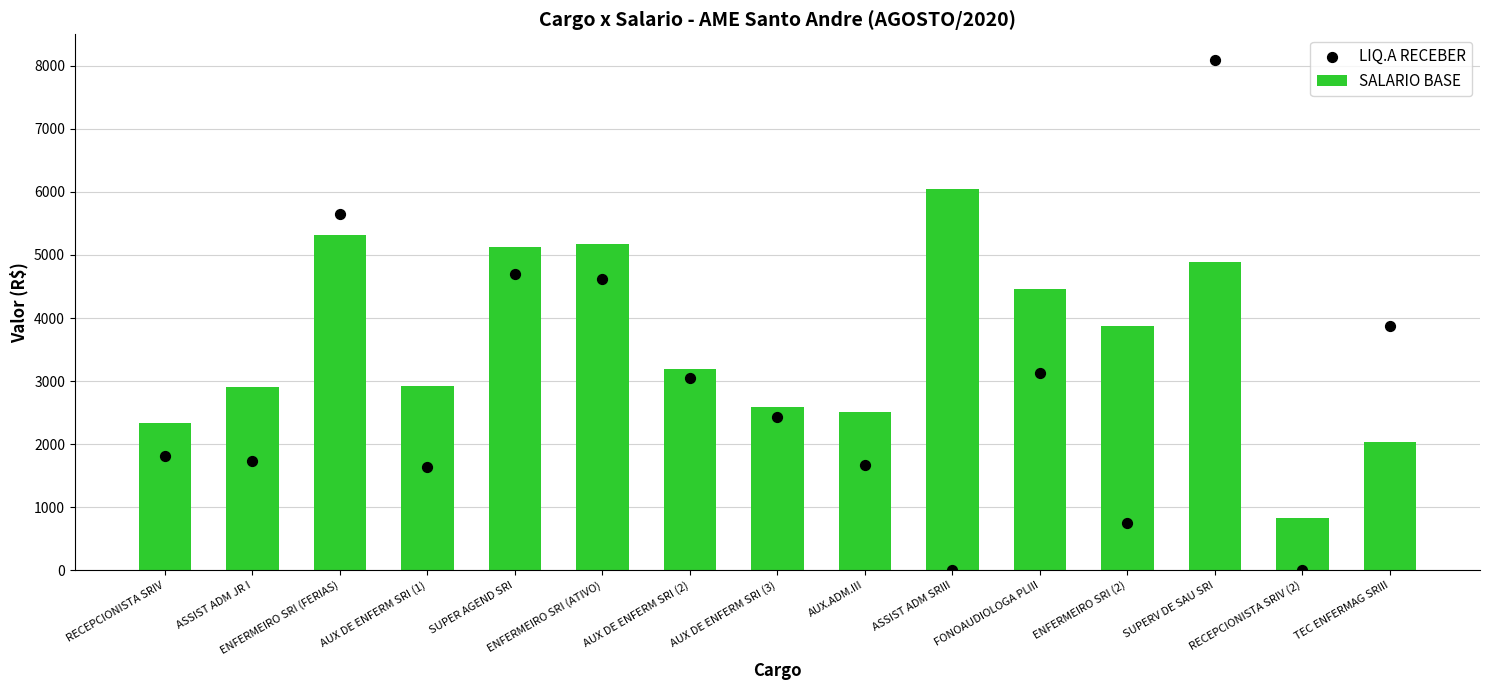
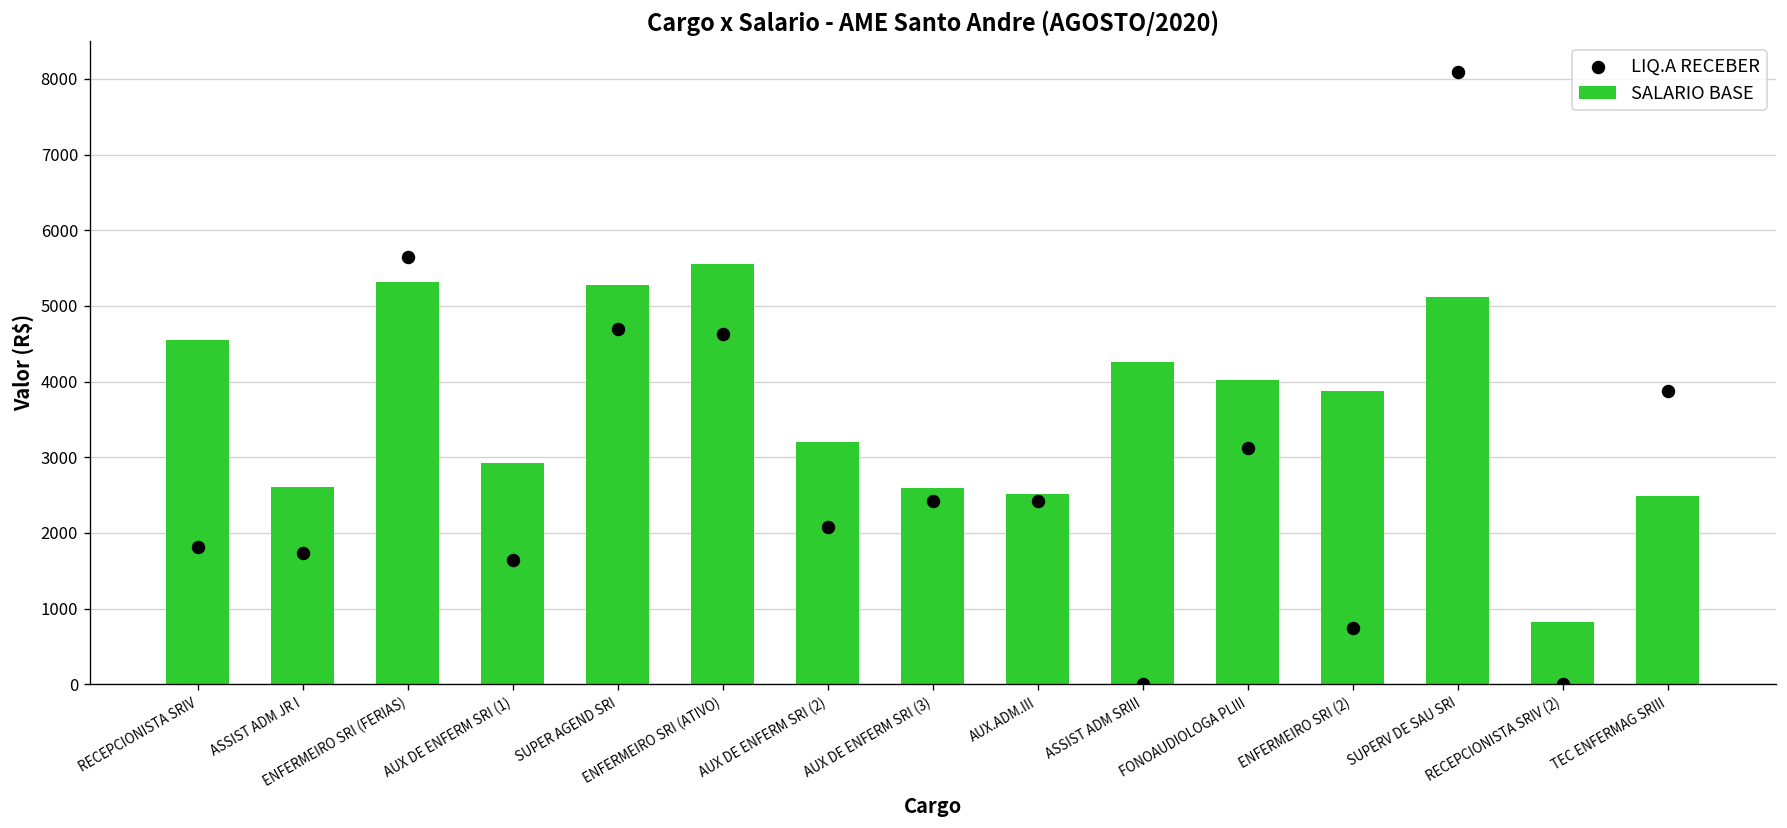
  {
    "SALARIO BASE": {
-     "RECEPCIONISTA SRIV": 2300,
-     "ASSIST ADM JR I": 2900,
+     "RECEPCIONISTA SRIV": 4600,
+     "ASSIST ADM JR I": 2600,
      "ENFERMEIRO SRI (FERIAS)": 5300,
      "AUX DE ENFERM SRI (1)": 2900,
-     "SUPER AGEND SRI": 5100,
-     "ENFERMEIRO SRI (ATIVO)": 5200,
+     "SUPER AGEND SRI": 5300,
+     "ENFERMEIRO SRI (ATIVO)": 5600,
      "AUX DE ENFERM SRI (2)": 3200,
      "AUX DE ENFERM SRI (3)": 2600,
      "AUX.ADM.III": 2500,
-     "ASSIST ADM SRIII": 6000,
-     "FONOAUDIOLOGA PLIII": 4500,
+     "ASSIST ADM SRIII": 4300,
+     "FONOAUDIOLOGA PLIII": 4000,
      "ENFERMEIRO SRI (2)": 3900,
-     "SUPERV DE SAU SRI": 4900,
+     "SUPERV DE SAU SRI": 5100,
      "RECEPCIONISTA SRIV (2)": 800,
-     "TEC ENFERMAG SRIII": 2000
+     "TEC ENFERMAG SRIII": 2500
    },
    "LIQ.A RECEBER": {
-     "AUX DE ENFERM SRI (2)": 3100,
-     "AUX.ADM.III": 1700
+     "AUX DE ENFERM SRI (2)": 2100,
+     "AUX.ADM.III": 2400
    }
  }
